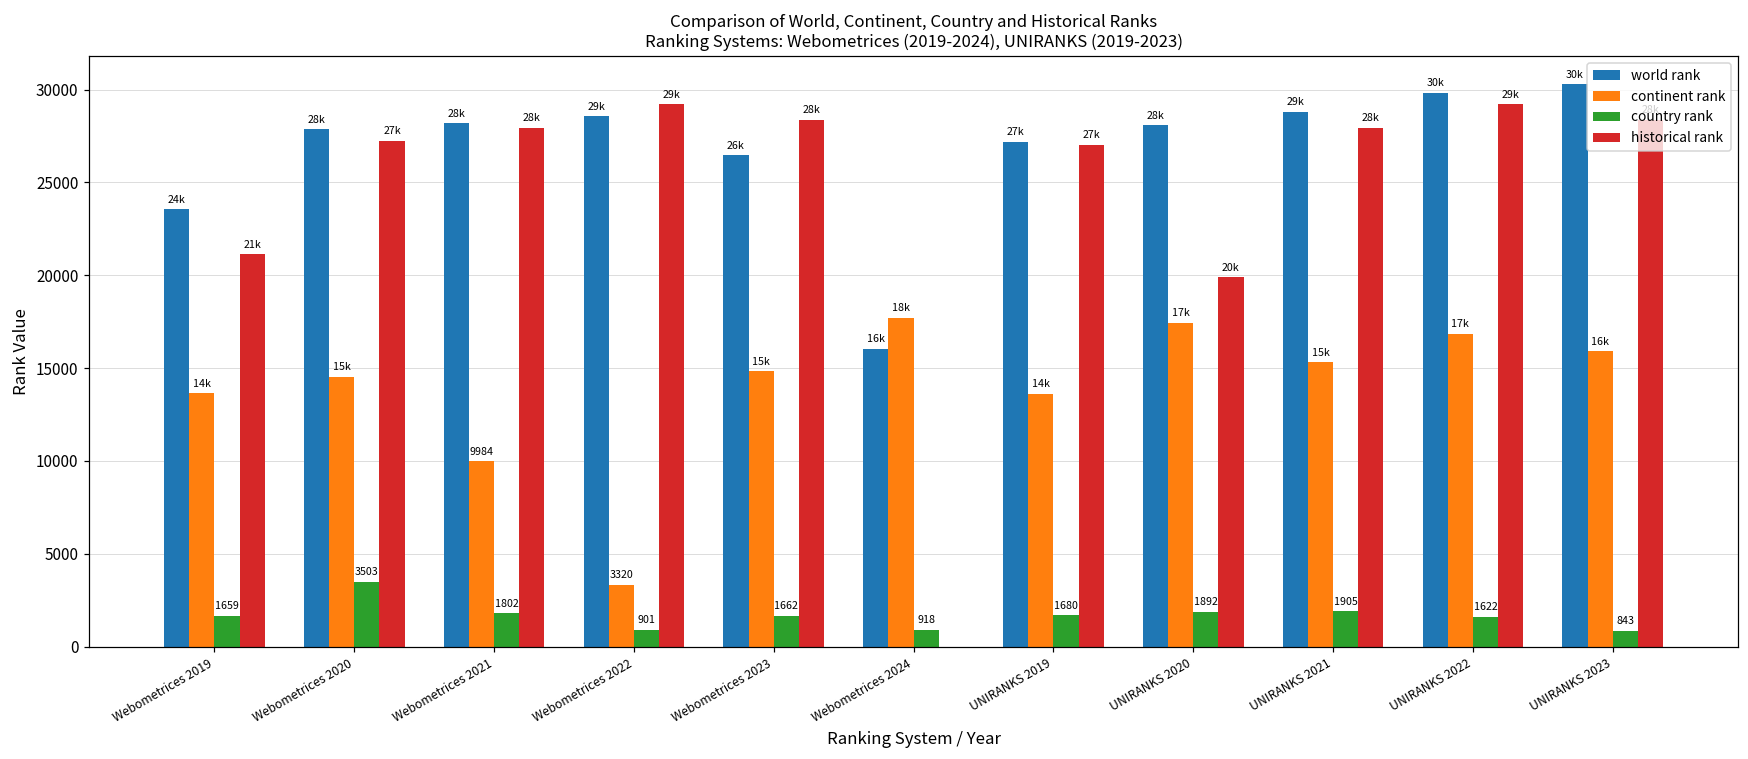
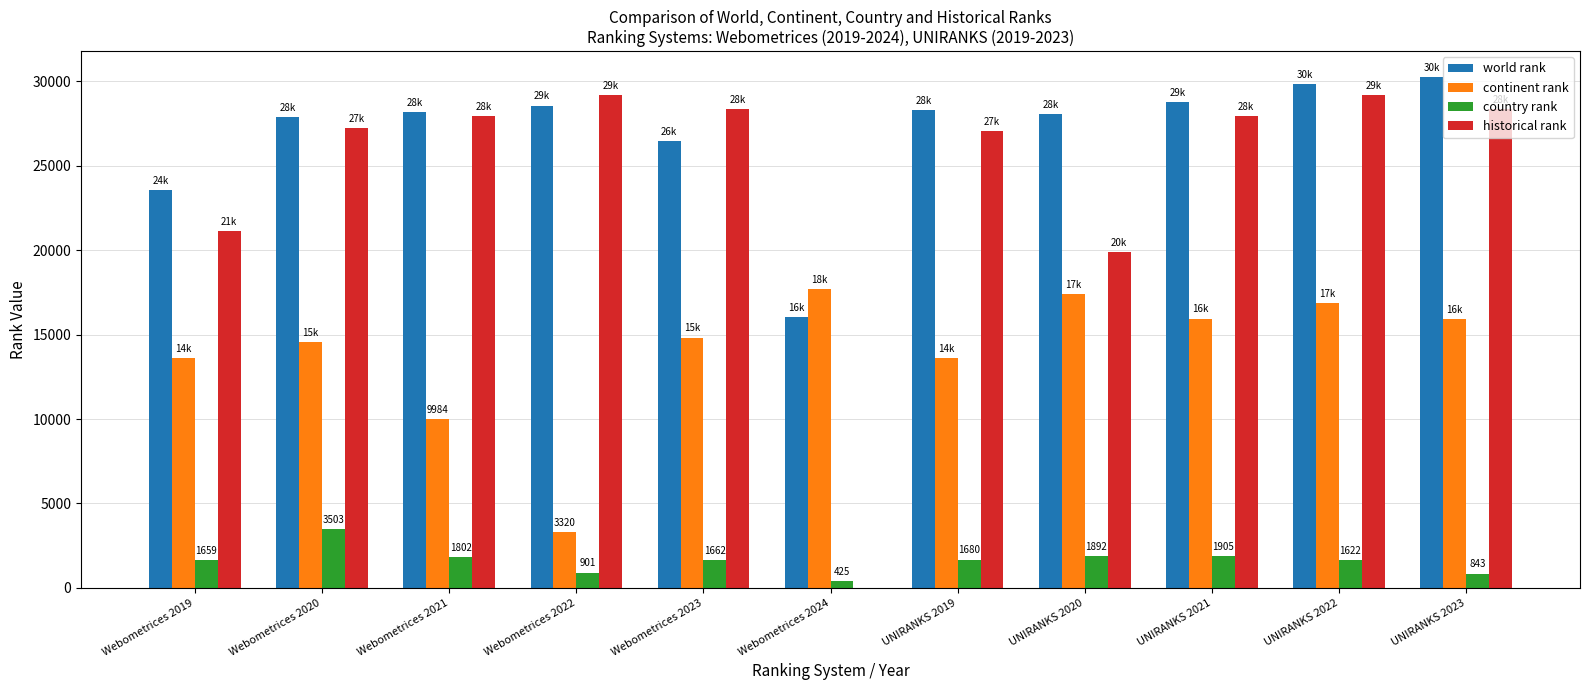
  {
    "world rank": {
      "Webometrices 2019": "24k",
      "Webometrices 2020": "28k",
      "Webometrices 2021": "28k",
      "Webometrices 2022": "29k",
      "Webometrices 2023": "26k",
      "Webometrices 2024": "16k",
-     "UNIRANKS 2019": "27k",
+     "UNIRANKS 2019": "28k",
      "UNIRANKS 2020": "28k",
      "UNIRANKS 2021": "29k",
      "UNIRANKS 2022": "30k",
      "UNIRANKS 2023": "30k"
    },
    "continent rank": {
      "Webometrices 2019": "14k",
      "Webometrices 2020": "15k",
      "Webometrices 2021": "9984",
      "Webometrices 2022": "3320",
      "Webometrices 2023": "15k",
      "Webometrices 2024": "18k",
      "UNIRANKS 2019": "14k",
      "UNIRANKS 2020": "17k",
-     "UNIRANKS 2021": "15k",
+     "UNIRANKS 2021": "16k",
      "UNIRANKS 2022": "17k",
      "UNIRANKS 2023": "16k"
    },
    "country rank": {
      "Webometrices 2019": "1659",
      "Webometrices 2020": "3503",
      "Webometrices 2021": "1802",
      "Webometrices 2022": "901",
      "Webometrices 2023": "1662",
-     "Webometrices 2024": "918",
+     "Webometrices 2024": "425",
      "UNIRANKS 2019": "1680",
      "UNIRANKS 2020": "1892",
      "UNIRANKS 2021": "1905",
      "UNIRANKS 2022": "1622",
      "UNIRANKS 2023": "843"
    },
    "historical rank": {
      "Webometrices 2019": "21k",
      "Webometrices 2020": "27k",
      "Webometrices 2021": "28k",
      "Webometrices 2022": "29k",
      "Webometrices 2023": "28k",
      "UNIRANKS 2019": "27k",
      "UNIRANKS 2020": "20k",
      "UNIRANKS 2021": "28k",
      "UNIRANKS 2022": "29k"
    }
  }
